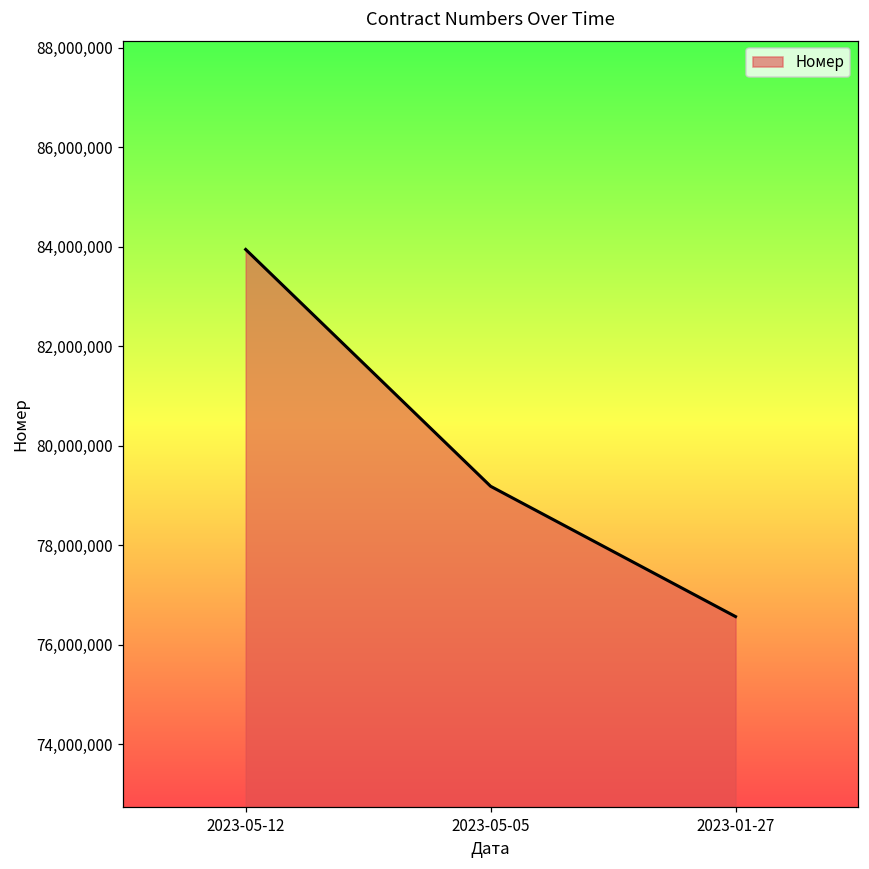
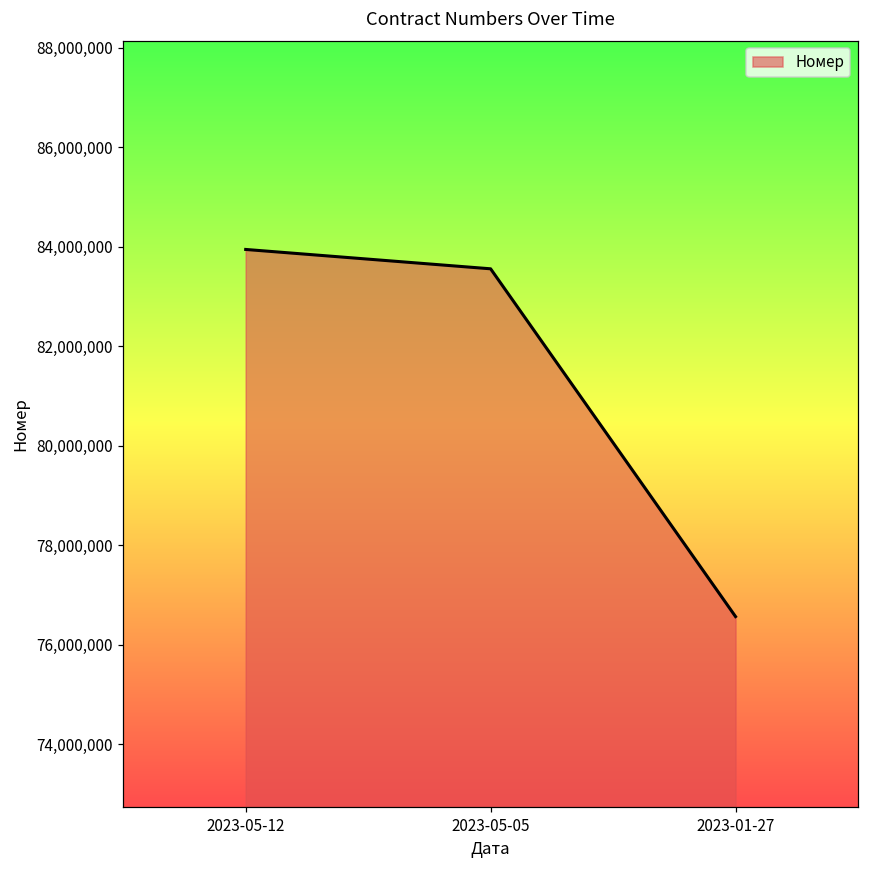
  {
    "2023-05-12": "83,900,000",
-   "2023-05-05": "79,200,000",
+   "2023-05-05": "83,600,000",
    "2023-01-27": "76,600,000"
  }
